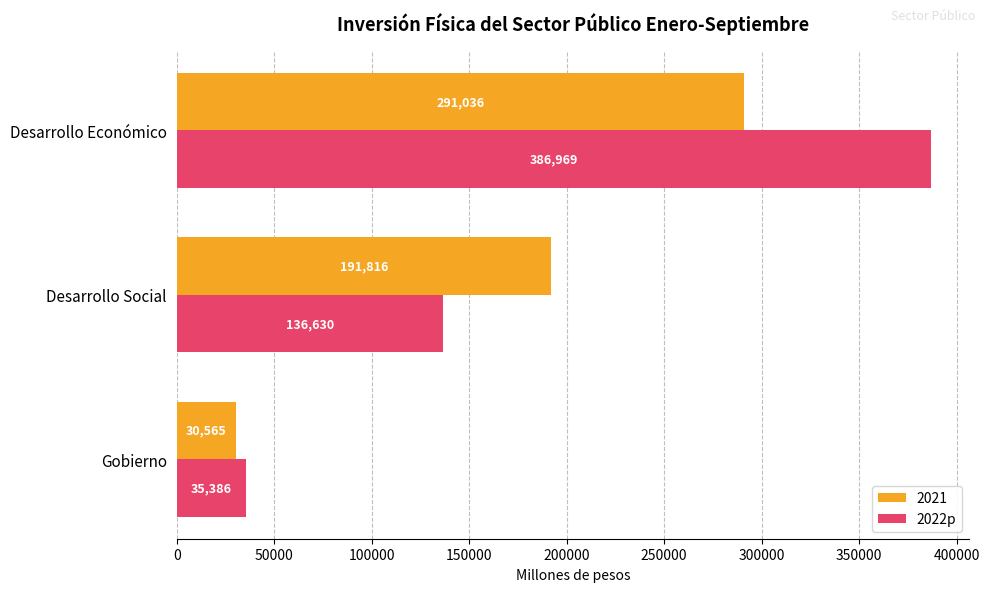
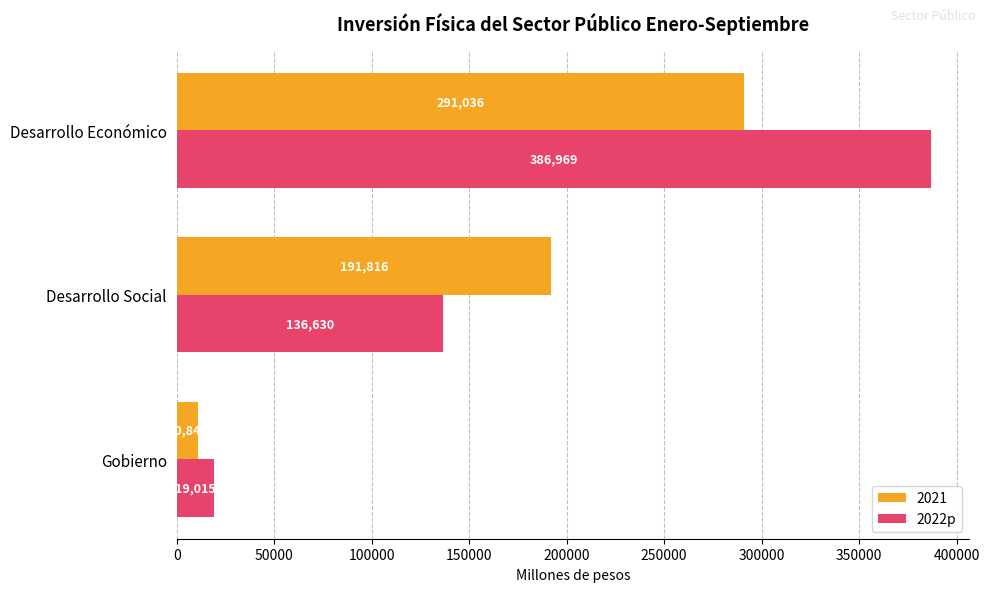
  {
    "2021": {
-     "Gobierno": "31000"
+     "Gobierno": "11000"
    },
    "2022p": {
      "Desarrollo Económico": "386,969",
      "Desarrollo Social": "136,630",
-     "Gobierno": "35,386"
+     "Gobierno": "19,015"
    }
  }
